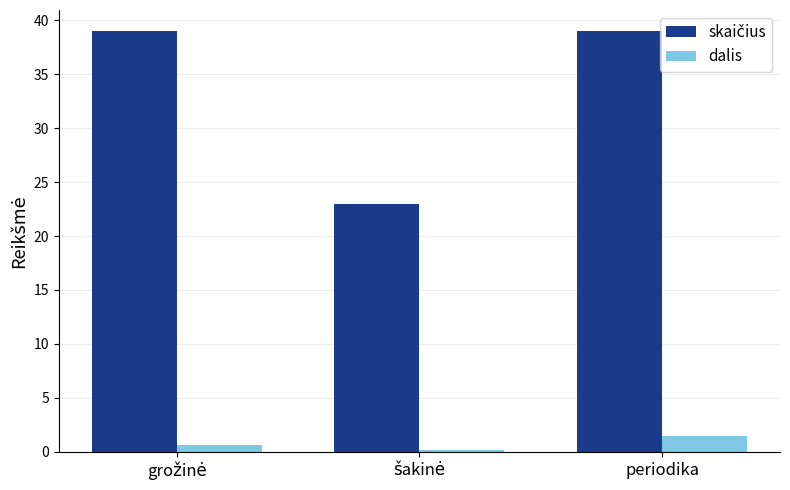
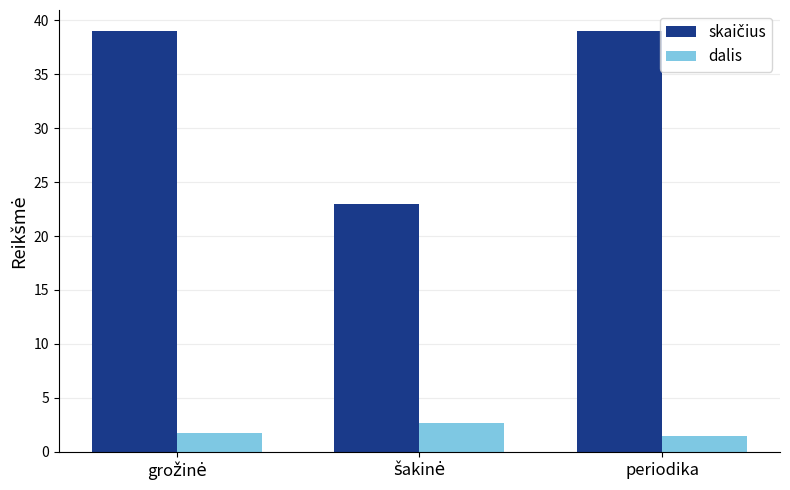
  {
    "skaičius": {
      "grožinė": 39.0,
      "šakinė": 23.0,
      "periodika": 39.0
    },
    "dalis": {
-     "grožinė": 0.6,
-     "šakinė": 0.2,
+     "grožinė": 1.7,
+     "šakinė": 2.7,
      "periodika": 1.5
    }
  }
